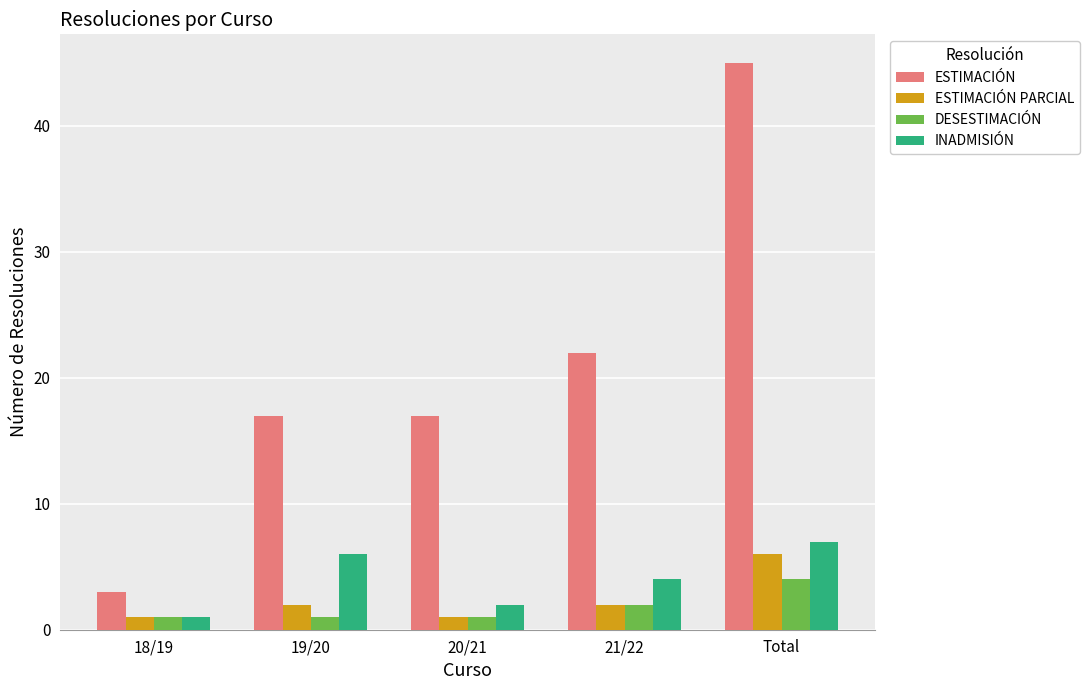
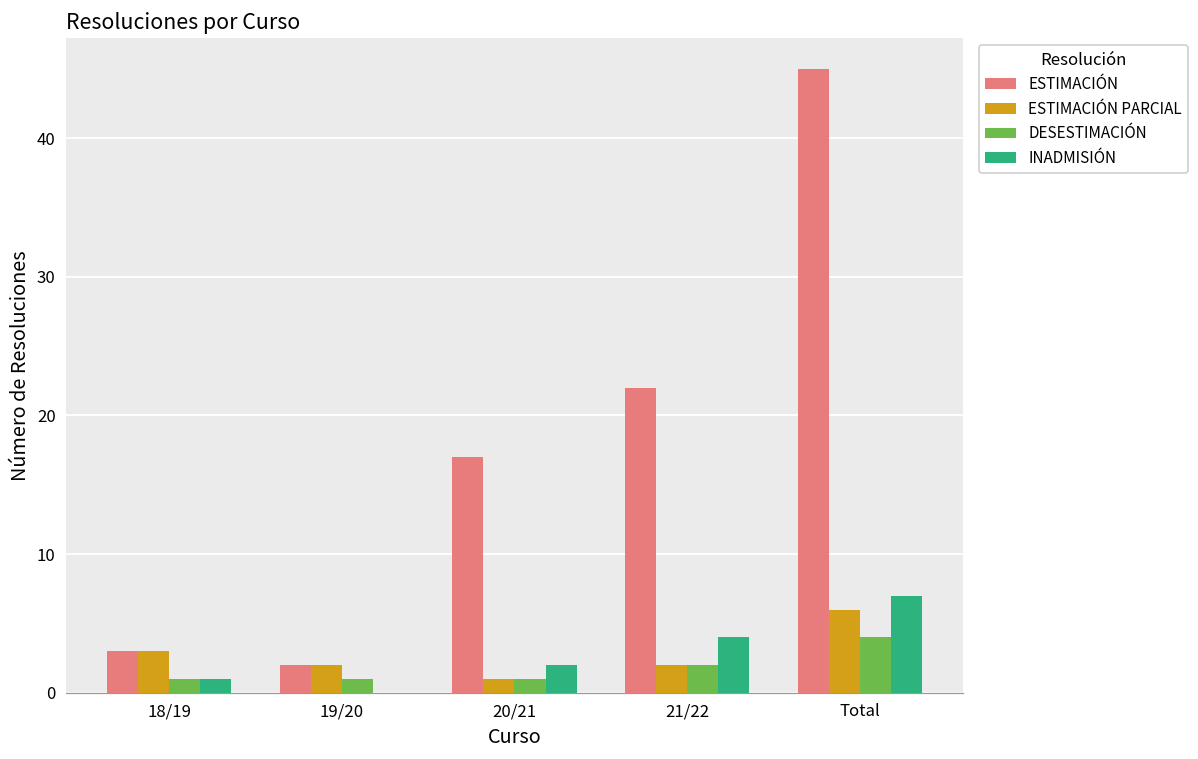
  {
    "ESTIMACIÓN": {
      "18/19": 3,
-     "19/20": 17,
+     "19/20": 2,
      "20/21": 17,
      "21/22": 22,
      "Total": 45
    },
    "ESTIMACIÓN PARCIAL": {
-     "18/19": 1,
+     "18/19": 3,
      "19/20": 2,
      "20/21": 1,
      "21/22": 2,
      "Total": 6
    },
    "DESESTIMACIÓN": {
      "18/19": 1,
      "19/20": 1,
      "20/21": 1,
      "21/22": 2,
      "Total": 4
    },
    "INADMISIÓN": {
      "18/19": 1,
-     "19/20": 6,
+     "19/20": 0,
      "20/21": 2,
      "21/22": 4,
      "Total": 7
    }
  }
